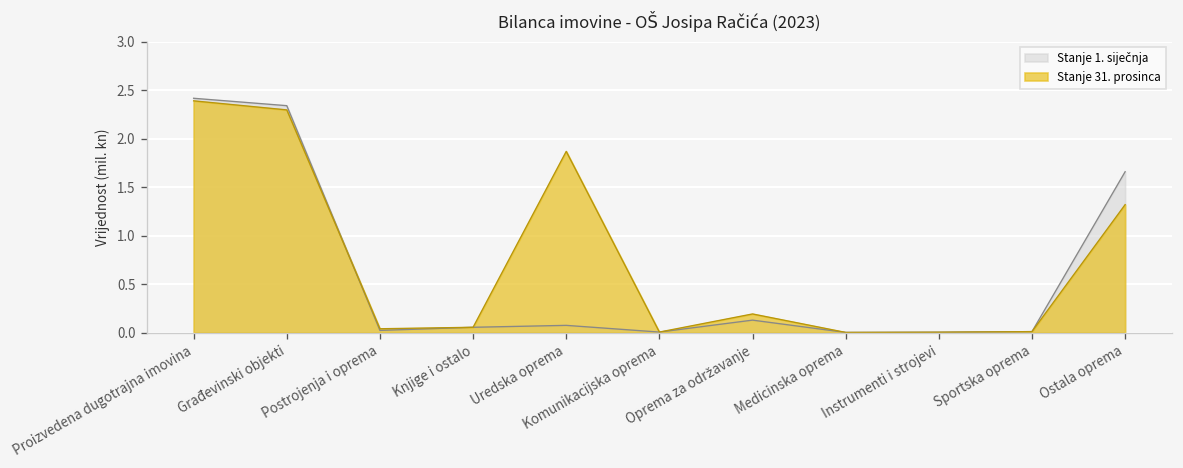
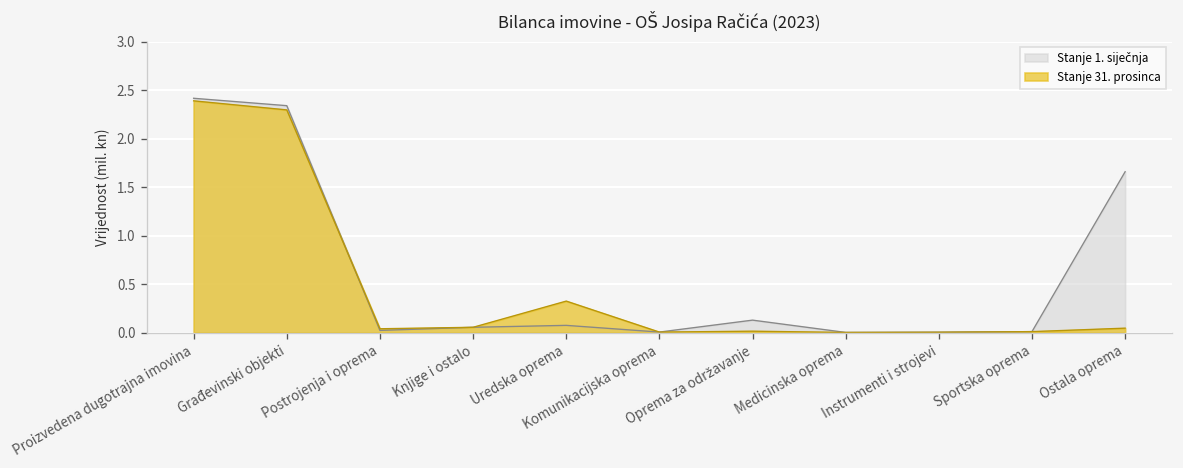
  {
    "Stanje 1. siječnja": {
      "Građevinski objekti": 2.3,
      "Uredska oprema": 0.1,
      "Oprema za održavanje": 0.1,
      "Ostala oprema": 1.7
    },
    "Stanje 31. prosinca": {
      "Građevinski objekti": 2.3,
-     "Uredska oprema": 1.9,
-     "Oprema za održavanje": 0.2,
-     "Ostala oprema": 1.3
+     "Uredska oprema": 0.3,
+     "Oprema za održavanje": 0.0,
+     "Ostala oprema": 0.0
    }
  }
